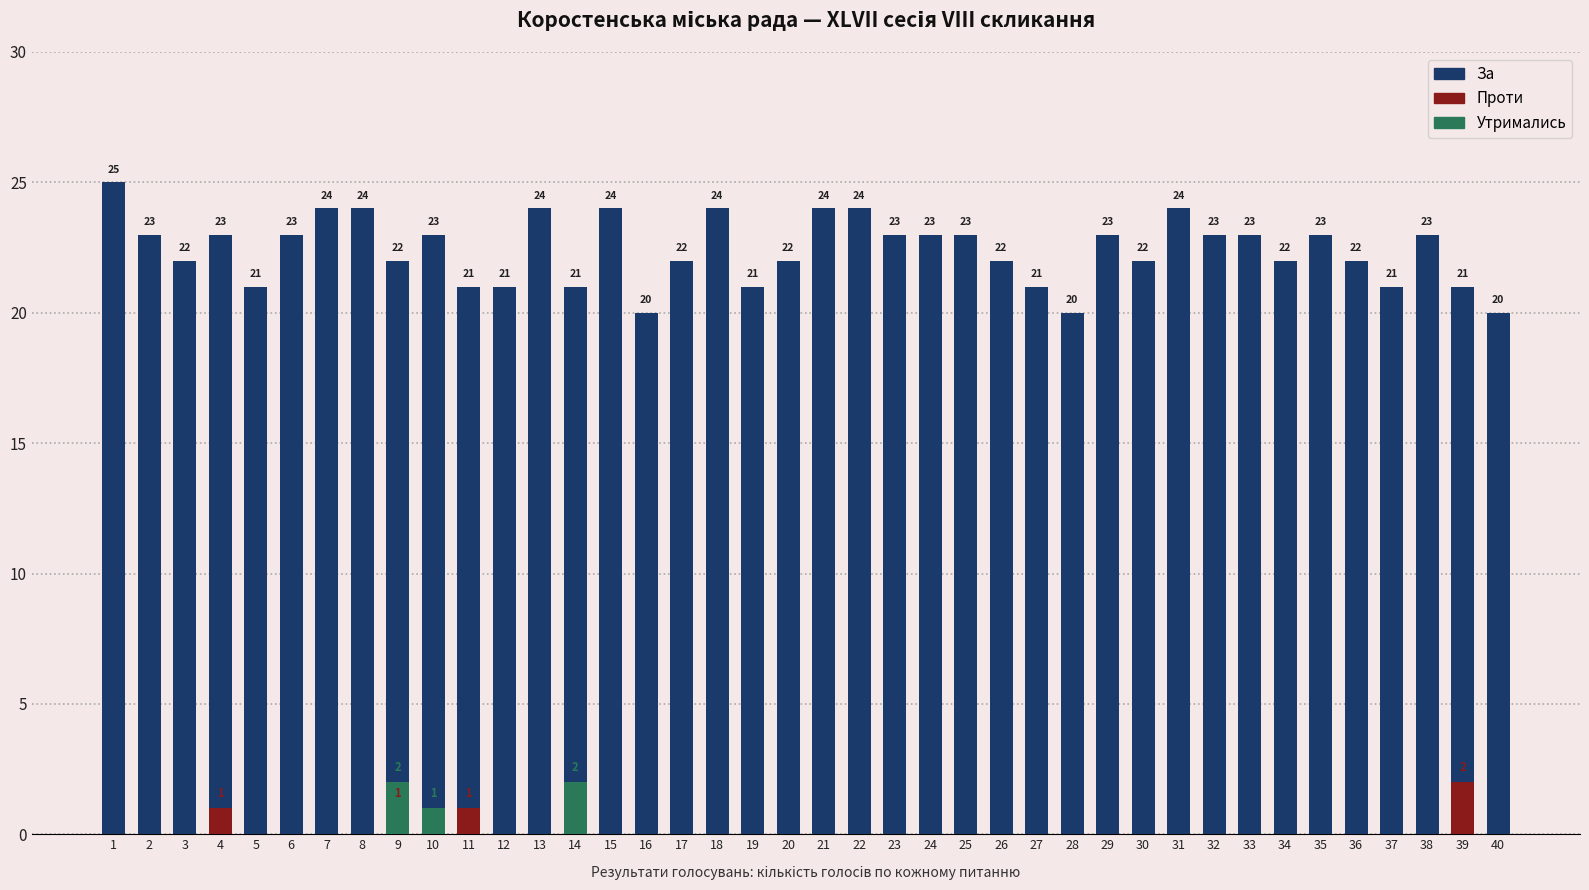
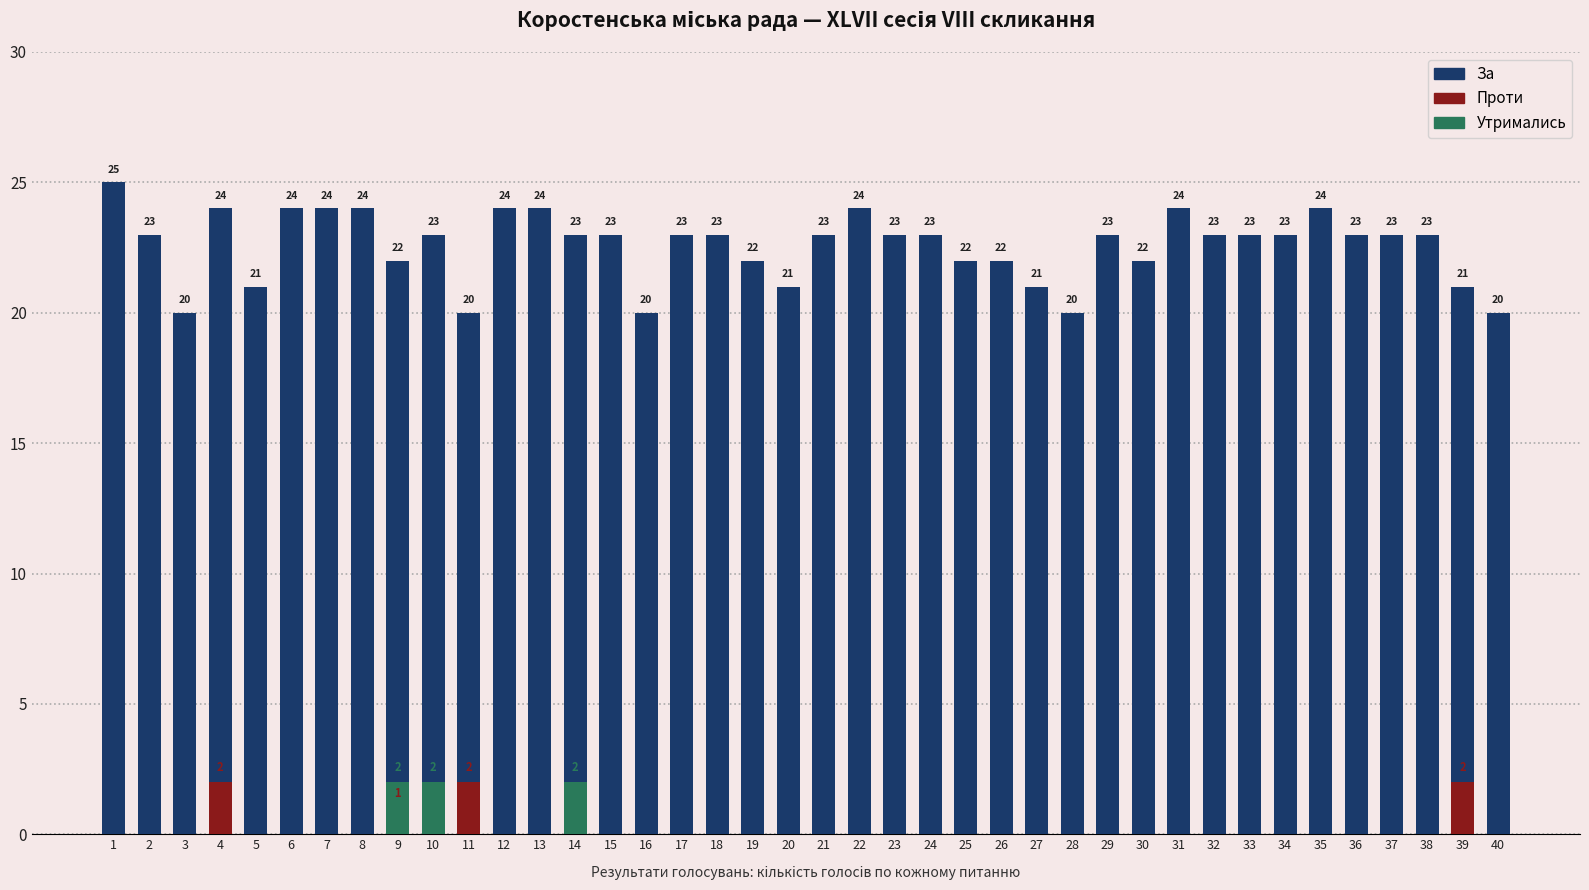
  {
    "За": {
      "1": 25,
      "2": 23,
-     "3": 22,
-     "4": 23,
+     "3": 20,
+     "4": 24,
      "5": 21,
-     "6": 23,
+     "6": 24,
      "7": 24,
      "8": 24,
      "9": 22,
      "10": 23,
-     "11": 21,
-     "12": 21,
+     "11": 20,
+     "12": 24,
      "13": 24,
-     "14": 21,
-     "15": 24,
+     "14": 23,
+     "15": 23,
      "16": 20,
-     "17": 22,
-     "18": 24,
-     "19": 21,
-     "20": 22,
-     "21": 24,
+     "17": 23,
+     "18": 23,
+     "19": 22,
+     "20": 21,
+     "21": 23,
      "22": 24,
      "23": 23,
      "24": 23,
-     "25": 23,
+     "25": 22,
      "26": 22,
      "27": 21,
      "28": 20,
      "29": 23,
      "30": 22,
      "31": 24,
      "32": 23,
      "33": 23,
-     "34": 22,
-     "35": 23,
-     "36": 22,
-     "37": 21,
+     "34": 23,
+     "35": 24,
+     "36": 23,
+     "37": 23,
      "38": 23,
      "39": 21,
      "40": 20
    },
    "Проти": {
-     "4": 1,
-     "11": 1
+     "4": 2,
+     "11": 2
    },
    "Утримались": {
-     "10": 1
+     "10": 2
    }
  }
